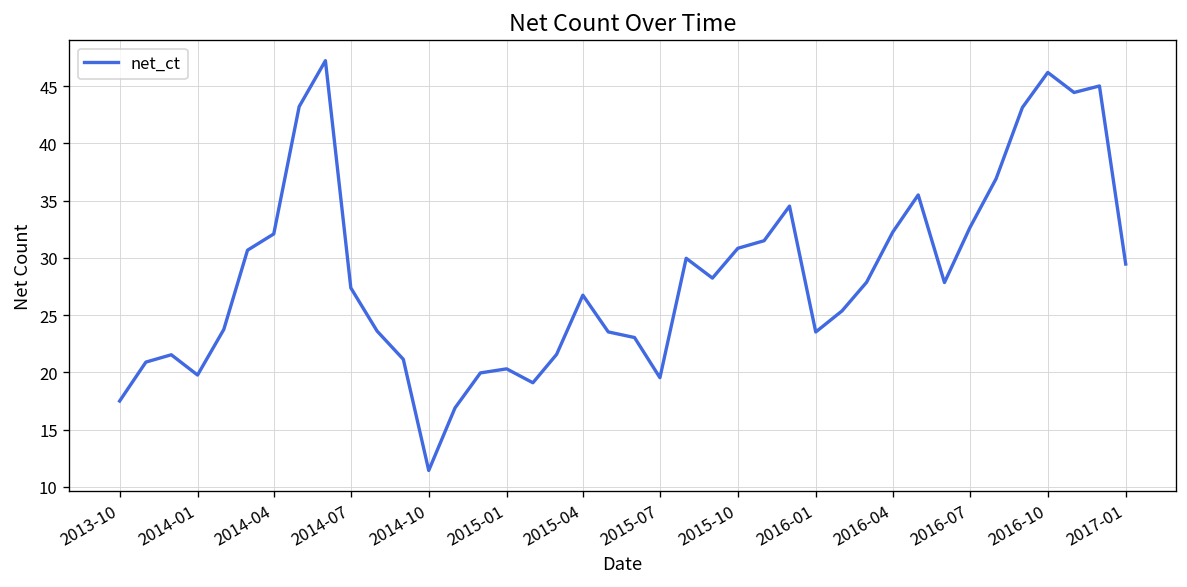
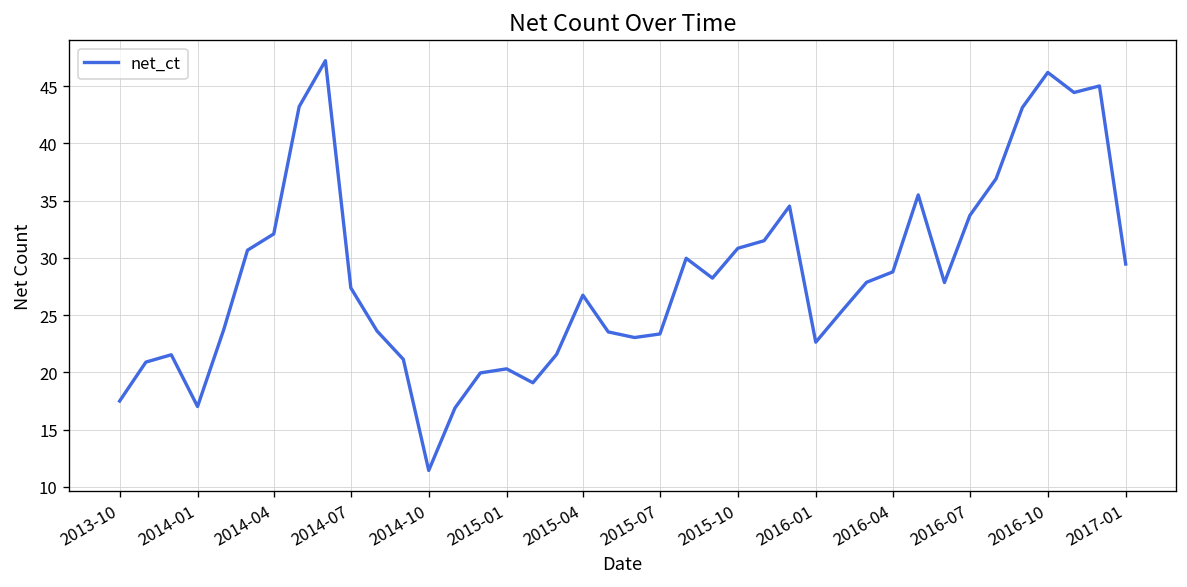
  {
    "2013-10": 18,
-   "2014-01": 20,
+   "2014-01": 17,
    "2014-04": 32,
    "2014-07": 27,
    "2014-10": 11,
    "2015-01": 20,
    "2015-04": 27,
-   "2015-07": 20,
+   "2015-07": 23,
    "2015-10": 31,
-   "2016-01": 24,
-   "2016-04": 32,
-   "2016-07": 33,
+   "2016-01": 23,
+   "2016-04": 29,
+   "2016-07": 34,
    "2016-10": 46,
    "2017-01": 29
  }
